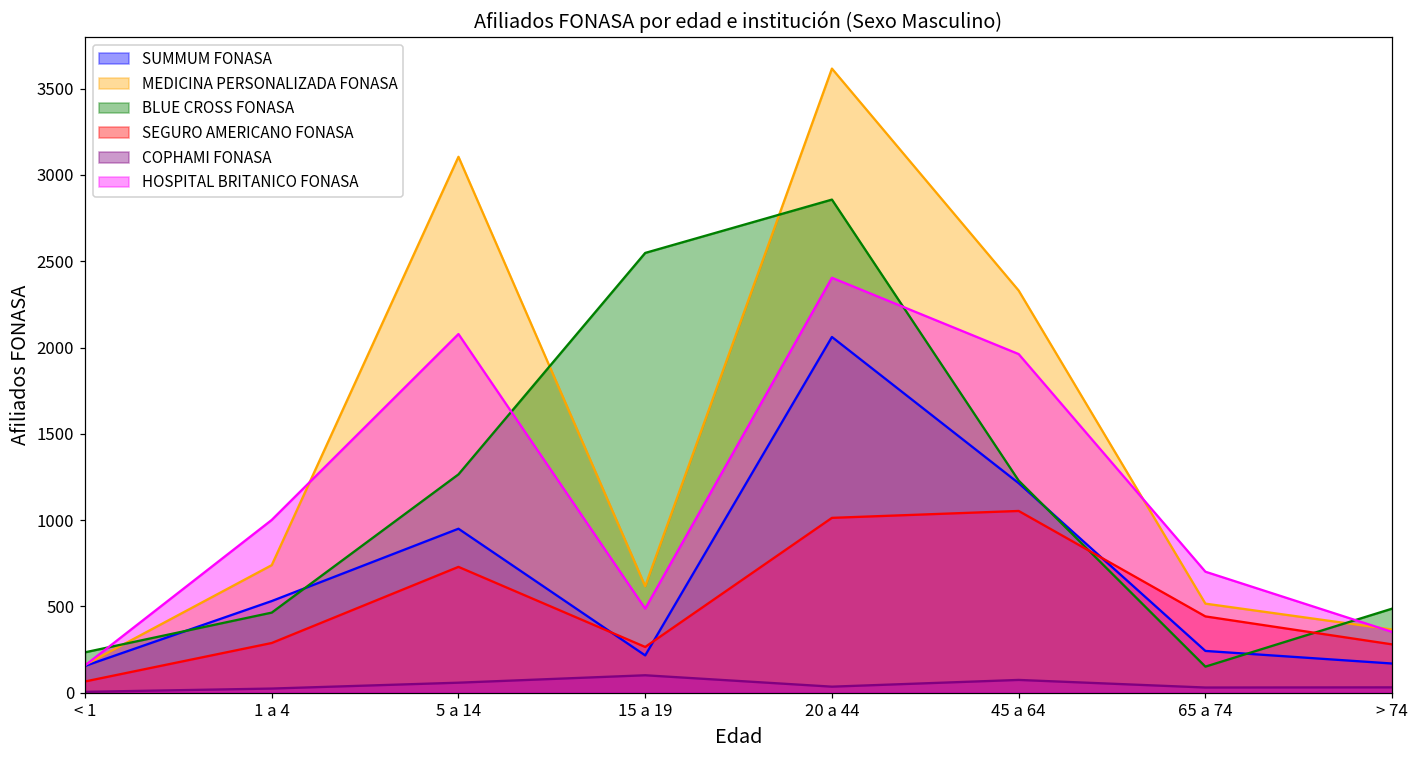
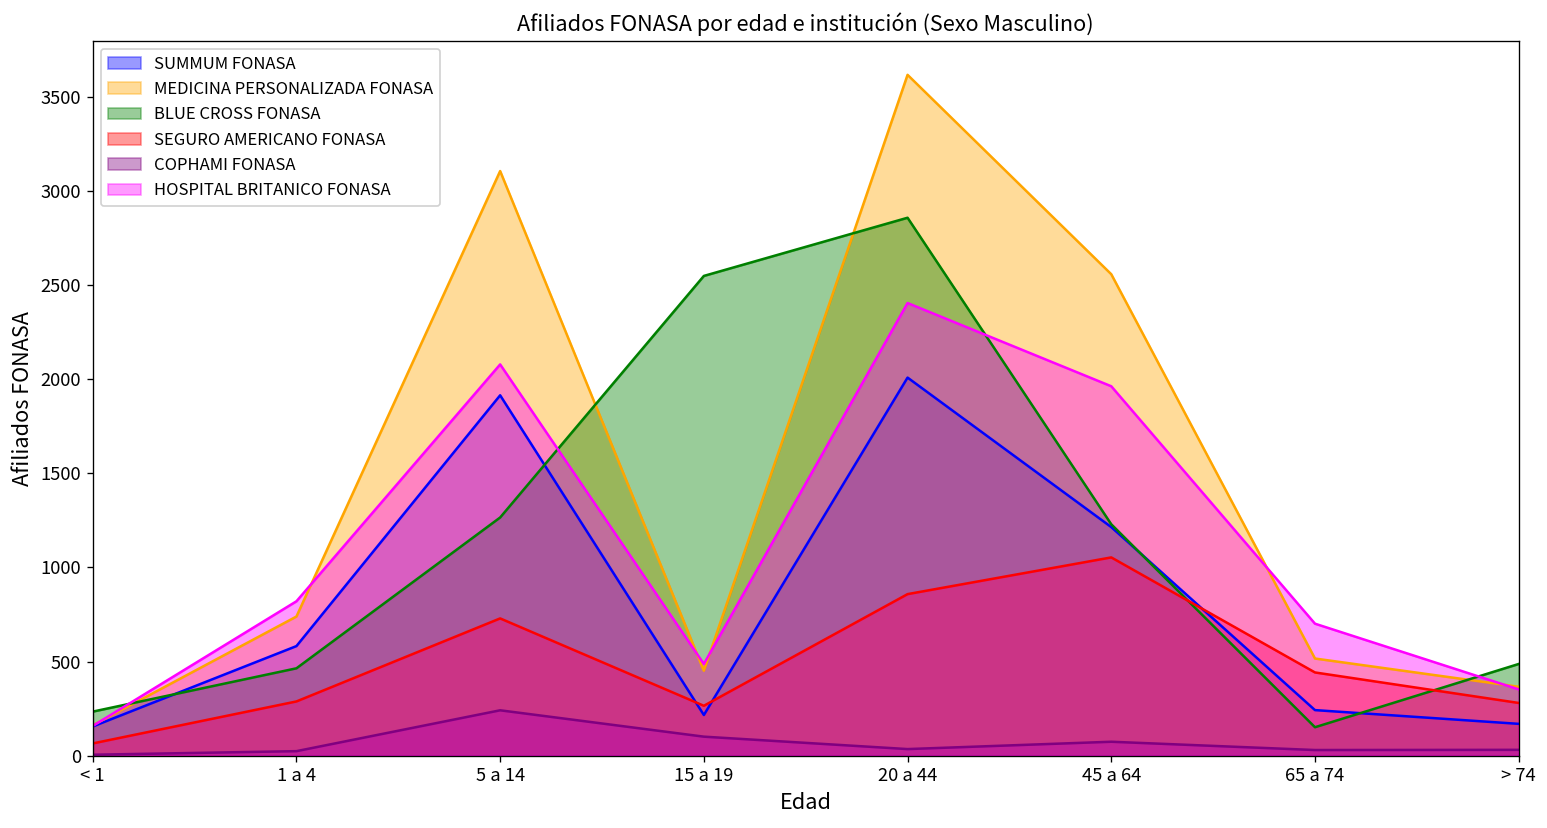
  {
    "SUMMUM FONASA": {
-     "1 a 4": 530,
-     "5 a 14": 950,
+     "1 a 4": 580,
+     "5 a 14": 1910,
      "15 a 19": 220,
-     "20 a 44": 2060,
+     "20 a 44": 2010,
      "65 a 74": 240,
      "> 74": 170
    },
    "MEDICINA PERSONALIZADA FONASA": {
      "1 a 4": 740,
      "5 a 14": 3110,
-     "15 a 19": 620,
+     "15 a 19": 450,
      "20 a 44": 3620,
-     "45 a 64": 2330,
+     "45 a 64": 2560,
      "65 a 74": 520
    },
    "BLUE CROSS FONASA": {
      "< 1": 230,
      "1 a 4": 460,
      "5 a 14": 1270,
      "15 a 19": 2550,
      "20 a 44": 2860,
      "65 a 74": 150,
      "> 74": 490
    },
    "SEGURO AMERICANO FONASA": {
      "< 1": 70,
      "1 a 4": 290,
      "5 a 14": 730,
      "15 a 19": 270,
-     "20 a 44": 1010,
+     "20 a 44": 860,
      "45 a 64": 1050,
      "65 a 74": 440,
      "> 74": 280
    },
    "COPHAMI FONASA": {
      "< 1": 10,
      "1 a 4": 20,
-     "5 a 14": 60,
+     "5 a 14": 240,
      "15 a 19": 100,
      "20 a 44": 40,
      "45 a 64": 70,
      "65 a 74": 30,
      "> 74": 30
    },
    "HOSPITAL BRITANICO FONASA": {
-     "1 a 4": 1000,
+     "1 a 4": 820,
      "5 a 14": 2080,
      "15 a 19": 490,
      "20 a 44": 2400,
      "45 a 64": 1960,
      "65 a 74": 700
    }
  }
